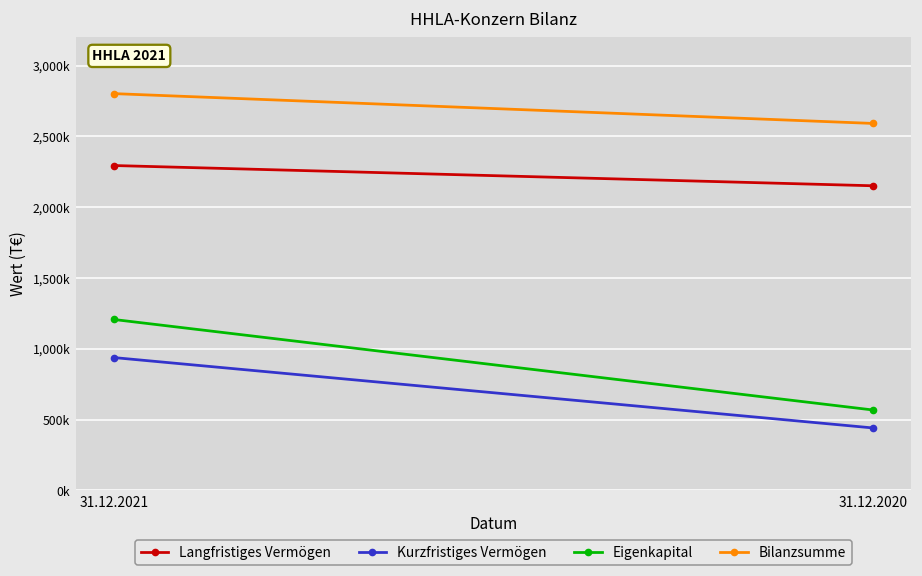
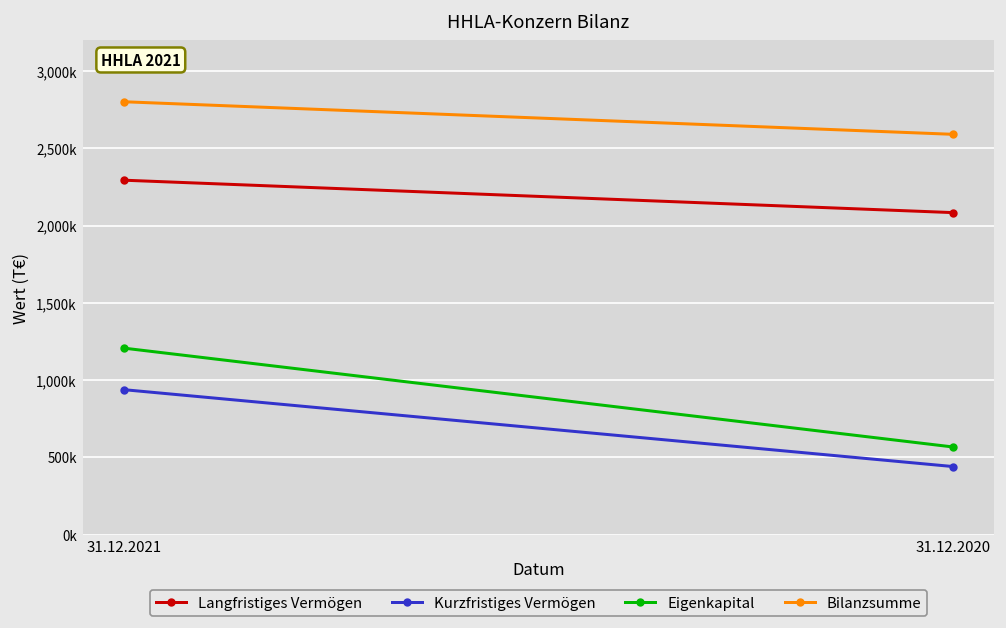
  {
    "Langfristiges Vermögen": {
      "31.12.2021": "2,290,000",
-     "31.12.2020": "2,150,000"
+     "31.12.2020": "2,080,000"
    },
    "Kurzfristiges Vermögen": {
      "31.12.2021": "940,000",
      "31.12.2020": "440,000"
    },
    "Eigenkapital": {
      "31.12.2021": "1,210,000",
      "31.12.2020": "570,000"
    },
    "Bilanzsumme": {
      "31.12.2021": "2,800,000",
      "31.12.2020": "2,590,000"
    }
  }
